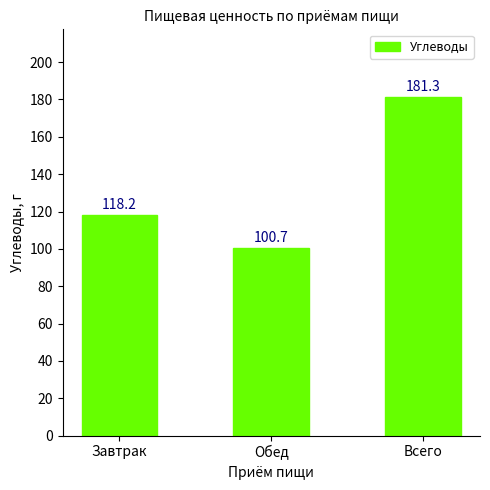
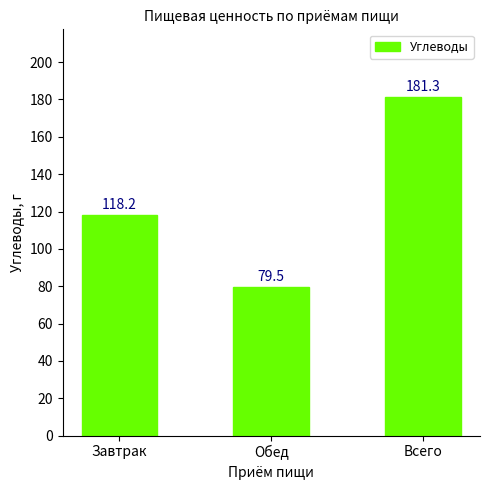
  {
    "Завтрак": 118.2,
-   "Обед": 100.7,
+   "Обед": 79.5,
    "Всего": 181.3
  }
